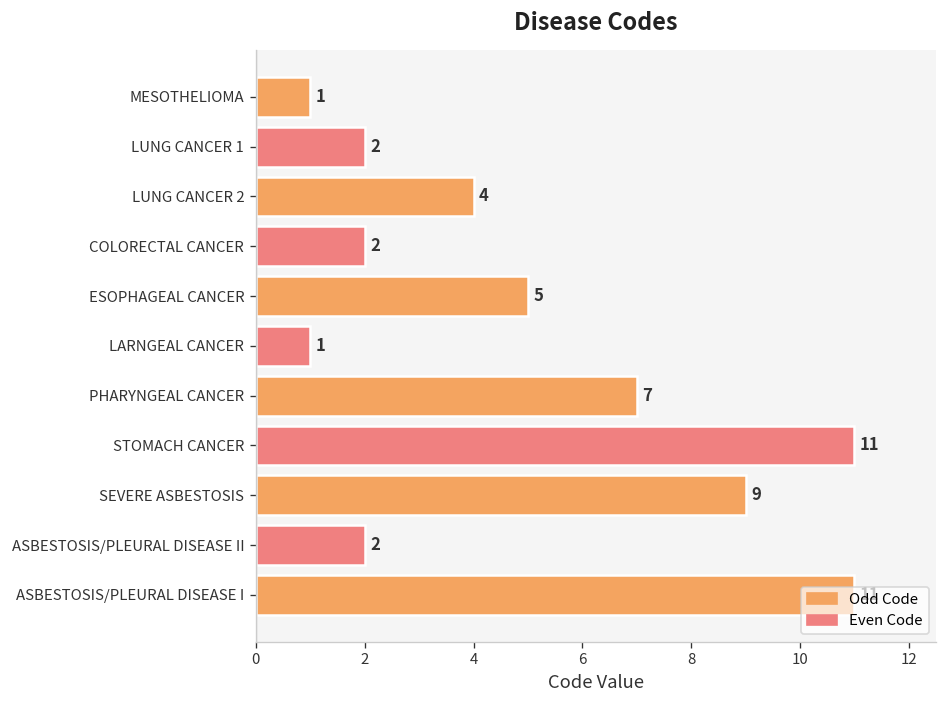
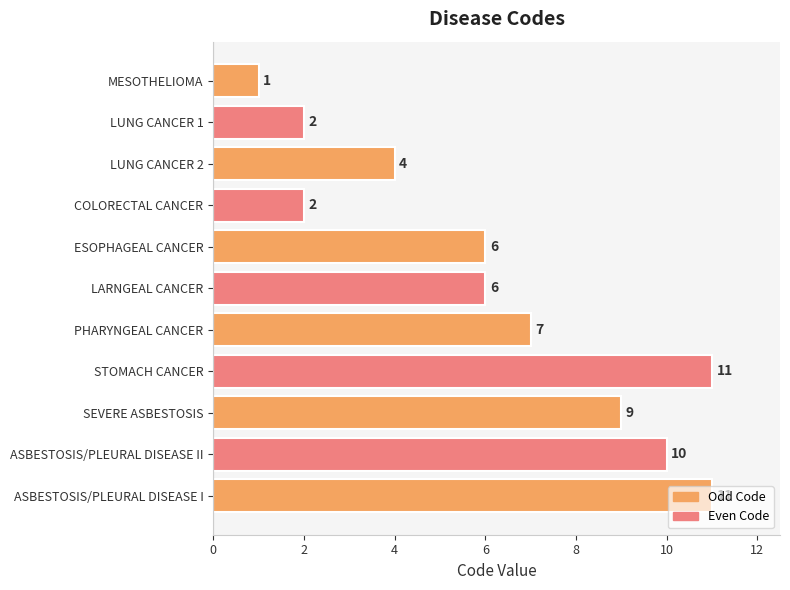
  {
    "MESOTHELIOMA": 1,
    "LUNG CANCER 1": 2,
    "LUNG CANCER 2": 4,
    "COLORECTAL CANCER": 2,
-   "ESOPHAGEAL CANCER": 5,
-   "LARNGEAL CANCER": 1,
+   "ESOPHAGEAL CANCER": 6,
+   "LARNGEAL CANCER": 6,
    "PHARYNGEAL CANCER": 7,
    "STOMACH CANCER": 11,
    "SEVERE ASBESTOSIS": 9,
-   "ASBESTOSIS/PLEURAL DISEASE II": 2
+   "ASBESTOSIS/PLEURAL DISEASE II": 10
  }
